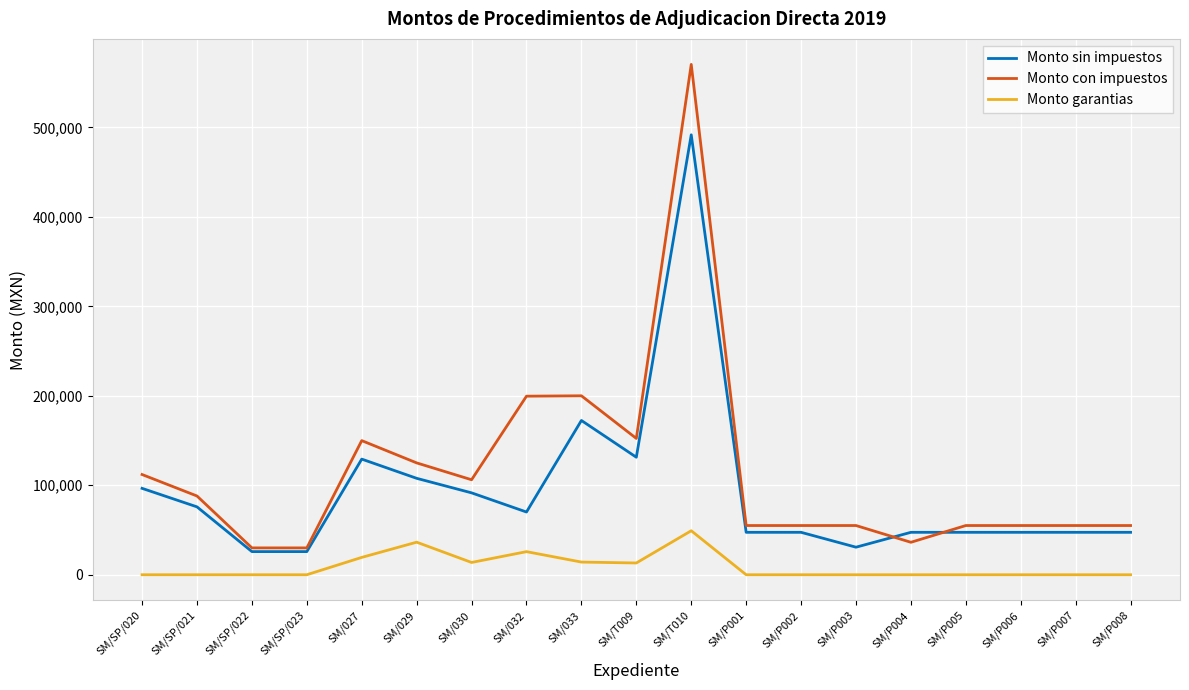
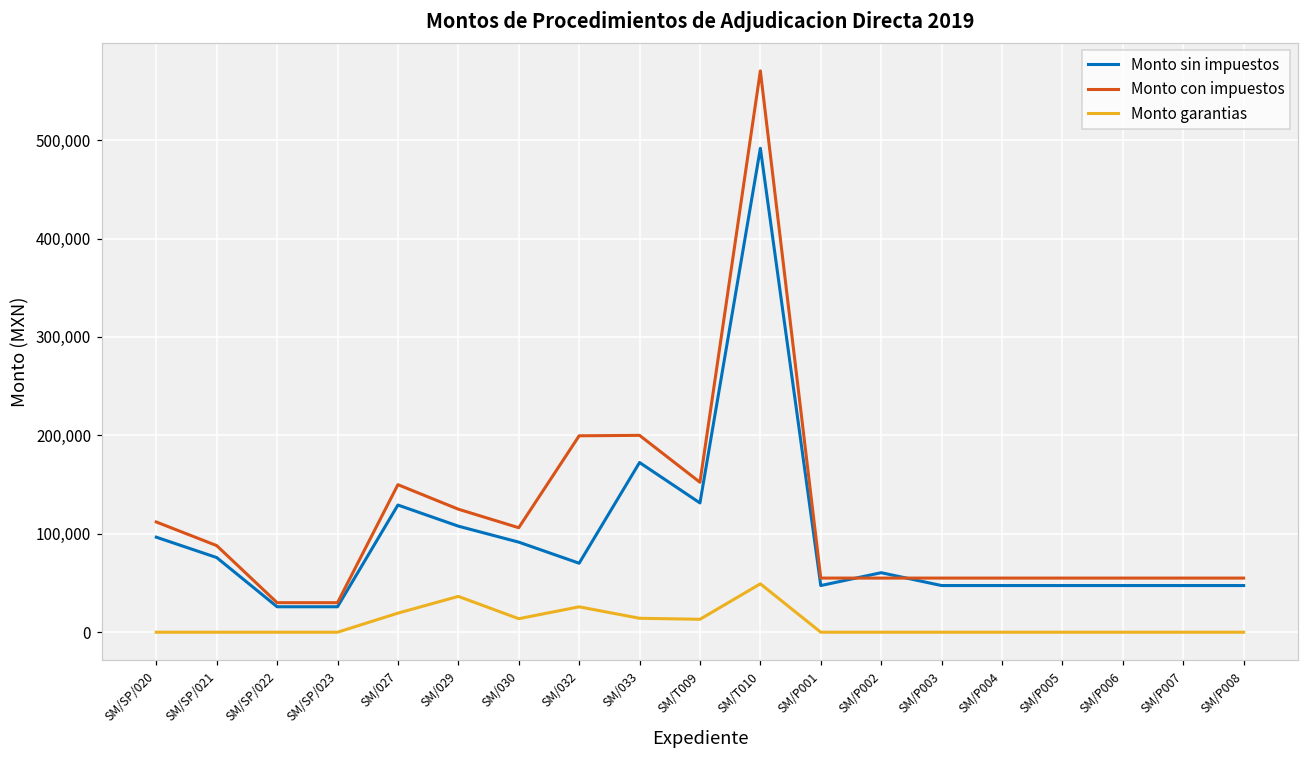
  {
    "Monto sin impuestos": {
      "SM/SP/020": "100,000",
      "SM/SP/021": "80,000",
      "SM/SP/022": "30,000",
      "SM/SP/023": "30,000",
      "SM/027": "130,000",
      "SM/029": "110,000",
      "SM/030": "90,000",
      "SM/032": "70,000",
      "SM/033": "170,000",
      "SM/T009": "130,000",
      "SM/T010": "490,000",
      "SM/P001": "50,000",
-     "SM/P002": "50,000",
-     "SM/P003": "30,000",
+     "SM/P002": "60,000",
+     "SM/P003": "50,000",
      "SM/P004": "50,000",
      "SM/P005": "50,000",
      "SM/P006": "50,000",
      "SM/P007": "50,000",
      "SM/P008": "50,000"
    },
    "Monto con impuestos": {
      "SM/SP/020": "110,000",
      "SM/SP/021": "90,000",
      "SM/SP/022": "30,000",
      "SM/SP/023": "30,000",
      "SM/027": "150,000",
      "SM/029": "130,000",
      "SM/030": "110,000",
      "SM/032": "200,000",
      "SM/033": "200,000",
      "SM/T009": "150,000",
      "SM/T010": "570,000",
      "SM/P001": "50,000",
      "SM/P002": "50,000",
      "SM/P003": "50,000",
-     "SM/P004": "40,000",
+     "SM/P004": "50,000",
      "SM/P005": "50,000",
      "SM/P006": "50,000",
      "SM/P007": "50,000",
      "SM/P008": "50,000"
    },
    "Monto garantias": {
      "SM/SP/020": "0",
      "SM/SP/021": "0",
      "SM/SP/022": "0",
      "SM/SP/023": "0",
      "SM/027": "20,000",
      "SM/029": "40,000",
      "SM/030": "10,000",
      "SM/032": "30,000",
      "SM/033": "10,000",
      "SM/T009": "10,000",
      "SM/T010": "50,000",
      "SM/P001": "0",
      "SM/P002": "0",
      "SM/P003": "0",
      "SM/P004": "0",
      "SM/P005": "0",
      "SM/P006": "0",
      "SM/P007": "0",
      "SM/P008": "0"
    }
  }
